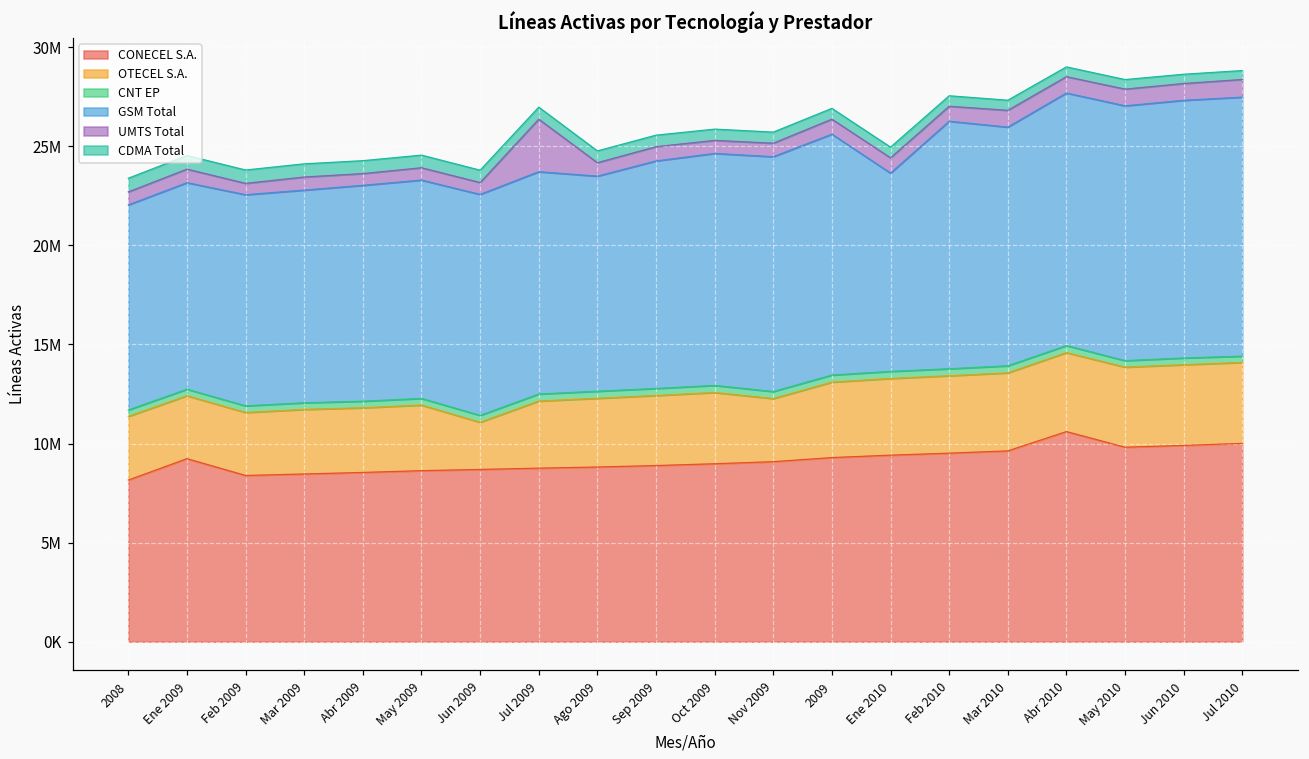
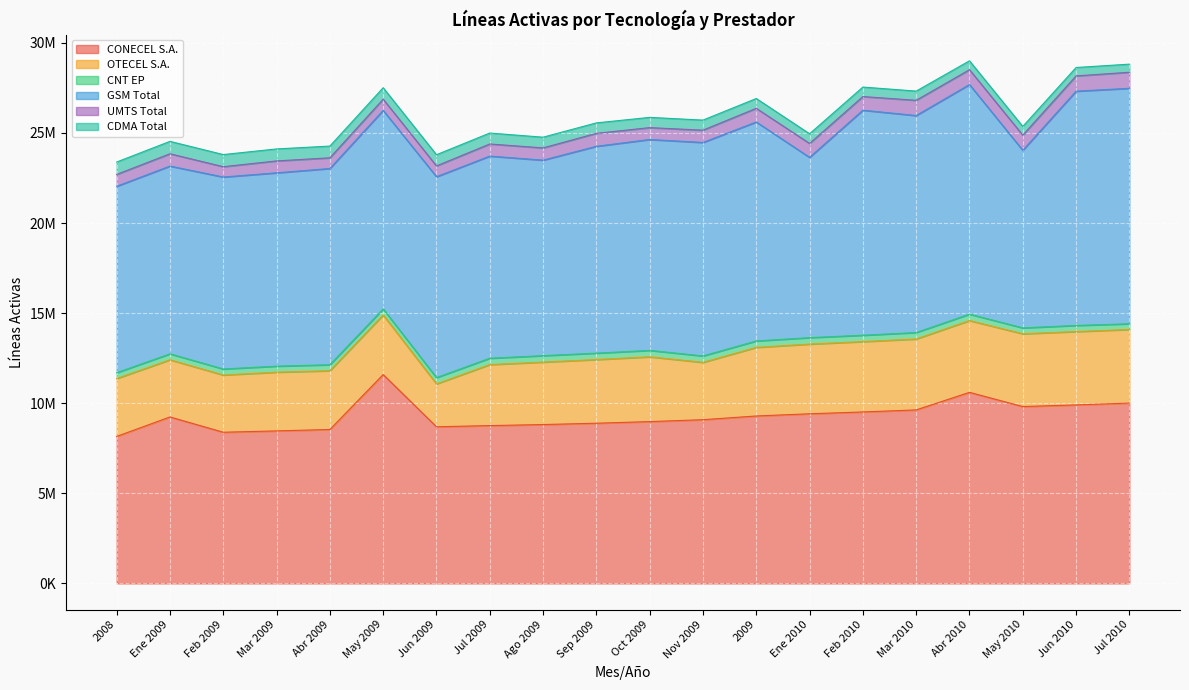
  {
    "CONECEL S.A.": {
      "2008": 8200000,
      "Ene 2009": 9200000,
      "Feb 2009": 8400000,
      "Mar 2009": 8500000,
      "Abr 2009": 8500000,
-     "May 2009": 8600000,
+     "May 2009": 11600000,
      "Jun 2009": 8700000,
      "Jul 2009": 8800000,
      "Ago 2009": 8800000,
      "Sep 2009": 8900000,
      "Oct 2009": 9000000,
      "Nov 2009": 9100000,
      "2009": 9300000,
      "Ene 2010": 9400000,
      "Feb 2010": 9500000,
      "Mar 2010": 9600000,
      "Abr 2010": 10600000,
      "May 2010": 9800000,
      "Jun 2010": 9900000,
      "Jul 2010": 10000000
    },
    "OTECEL S.A.": {
      "2008": 3200000,
      "Ene 2009": 3200000,
      "Feb 2009": 3200000,
      "Mar 2009": 3300000,
      "Abr 2009": 3300000,
      "May 2009": 3300000,
      "Jun 2009": 2400000,
      "Jul 2009": 3400000,
      "Ago 2009": 3500000,
      "Sep 2009": 3500000,
      "Oct 2009": 3600000,
      "Nov 2009": 3200000,
      "2009": 3800000,
      "Ene 2010": 3900000,
      "Feb 2010": 3900000,
      "Mar 2010": 3900000,
      "Abr 2010": 4000000,
      "May 2010": 4000000,
      "Jun 2010": 4100000,
      "Jul 2010": 4100000
    },
    "GSM Total": {
      "2008": 10300000,
      "Ene 2009": 10400000,
      "Feb 2009": 10700000,
      "Mar 2009": 10700000,
      "Abr 2009": 10900000,
      "May 2009": 11000000,
      "Jun 2009": 11100000,
      "Jul 2009": 11200000,
      "Ago 2009": 10900000,
      "Sep 2009": 11500000,
      "Oct 2009": 11700000,
      "Nov 2009": 11800000,
      "2009": 12200000,
      "Ene 2010": 10000000,
      "Feb 2010": 12500000,
      "Mar 2010": 12000000,
      "Abr 2010": 12700000,
-     "May 2010": 12900000,
+     "May 2010": 9900000,
      "Jun 2010": 13000000,
      "Jul 2010": 13100000
    },
    "UMTS Total": {
      "2008": 700000,
      "Ene 2009": 700000,
      "Feb 2009": 600000,
      "Mar 2009": 700000,
      "Abr 2009": 600000,
      "May 2009": 600000,
      "Jun 2009": 600000,
-     "Jul 2009": 2700000,
+     "Jul 2009": 700000,
      "Ago 2009": 700000,
      "Sep 2009": 700000,
      "Oct 2009": 700000,
      "Nov 2009": 700000,
      "2009": 800000,
      "Ene 2010": 800000,
      "Feb 2010": 800000,
      "Mar 2010": 800000,
      "Abr 2010": 800000,
      "May 2010": 800000,
      "Jun 2010": 800000,
      "Jul 2010": 900000
    }
  }
